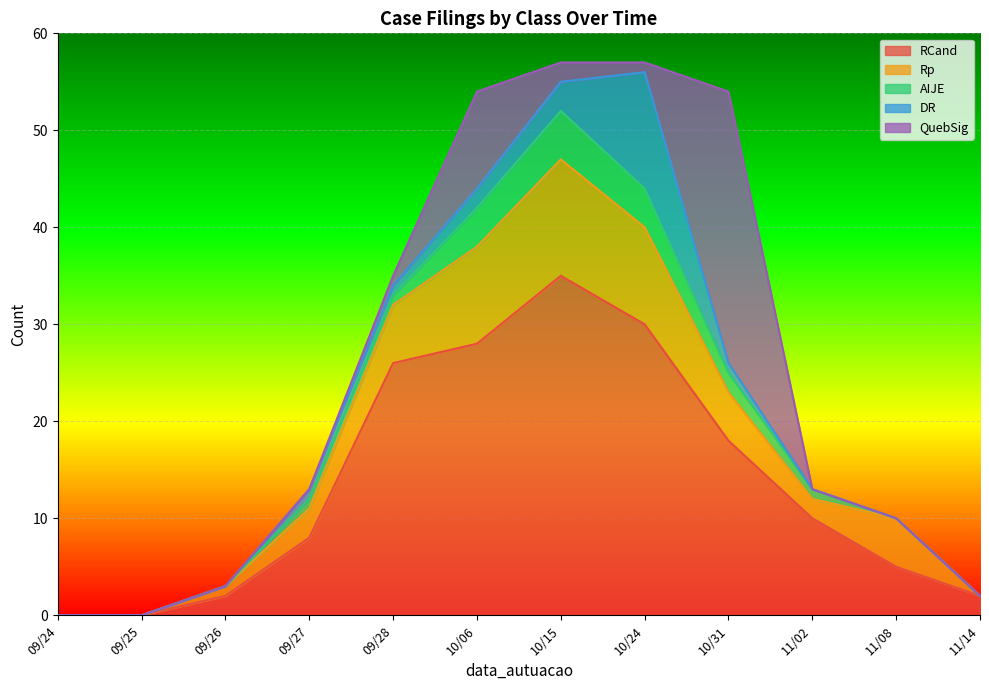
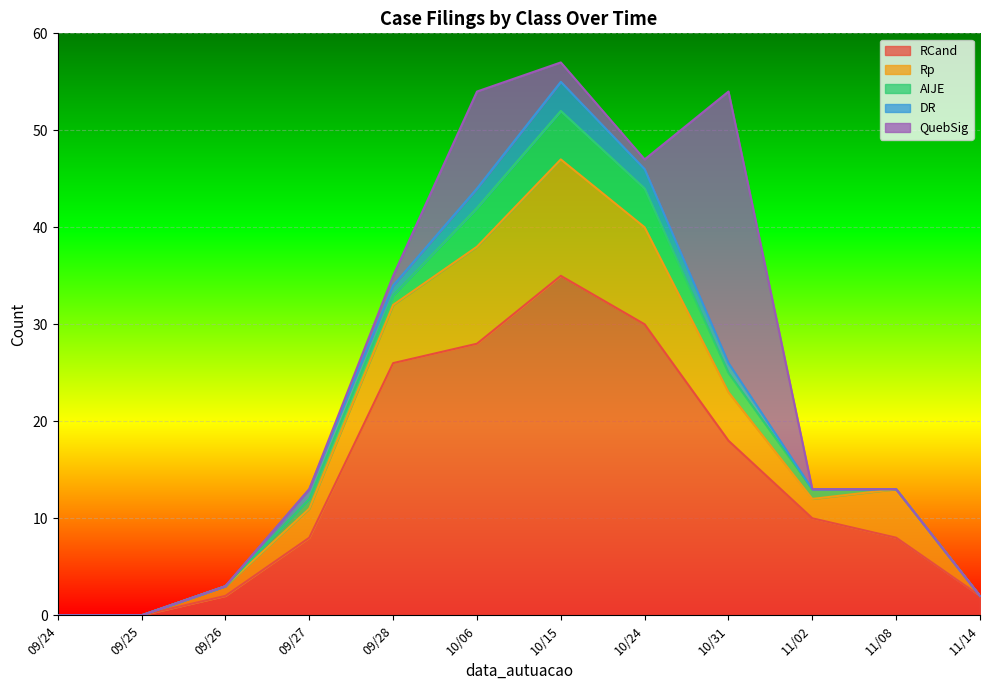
  {
    "RCand": {
      "09/26": 2,
      "09/27": 8,
      "09/28": 26,
      "10/06": 28,
      "10/15": 35,
      "10/24": 30,
      "10/31": 18,
      "11/02": 10,
-     "11/08": 5
+     "11/08": 8
    },
    "Rp": {
      "09/27": 3,
      "09/28": 6,
      "10/06": 10,
      "10/15": 12,
      "10/24": 10,
      "10/31": 5,
      "11/02": 2
    },
    "AIJE": {
      "09/27": 1,
      "09/28": 1,
      "10/06": 4,
      "10/15": 5,
      "10/24": 4,
      "10/31": 2
    },
    "DR": {
      "09/28": 1,
      "10/06": 2,
      "10/15": 3,
-     "10/24": 12,
+     "10/24": 2,
      "10/31": 1
    },
    "QuebSig": {
      "09/28": 1,
      "10/06": 10,
      "10/15": 2,
      "10/24": 1,
      "10/31": 28
    }
  }
